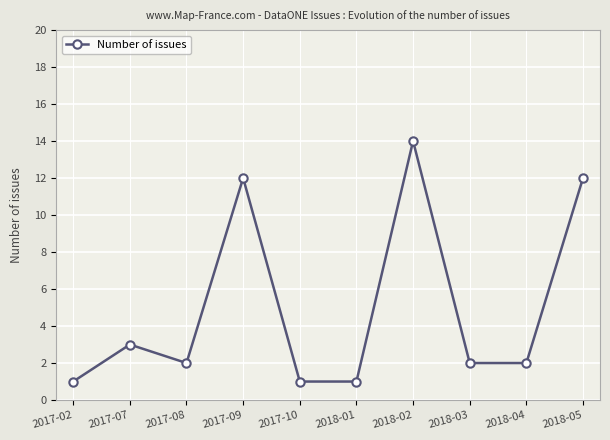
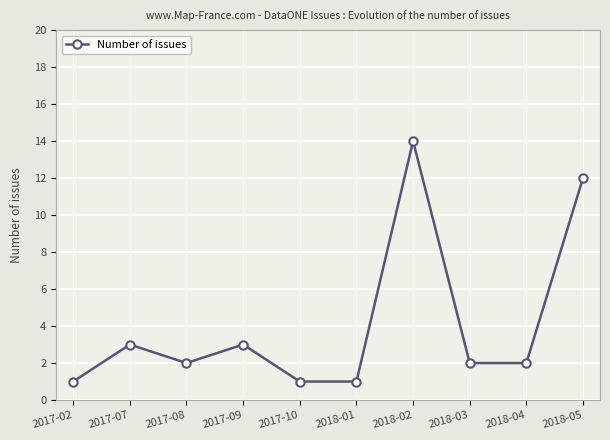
  {
    "2017-02": 1,
    "2017-07": 3,
    "2017-08": 2,
-   "2017-09": 12,
+   "2017-09": 3,
    "2017-10": 1,
    "2018-01": 1,
    "2018-02": 14,
    "2018-03": 2,
    "2018-04": 2,
    "2018-05": 12
  }
